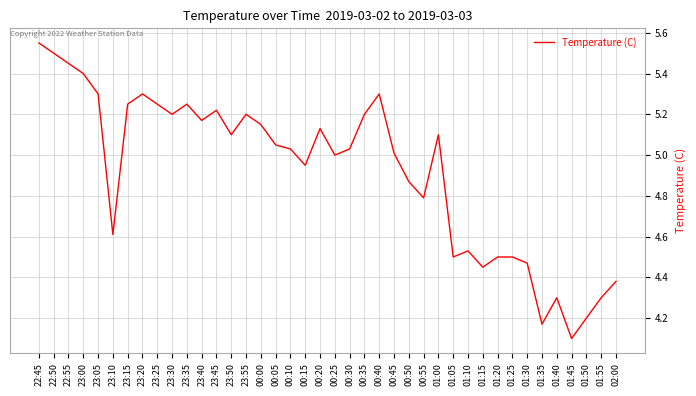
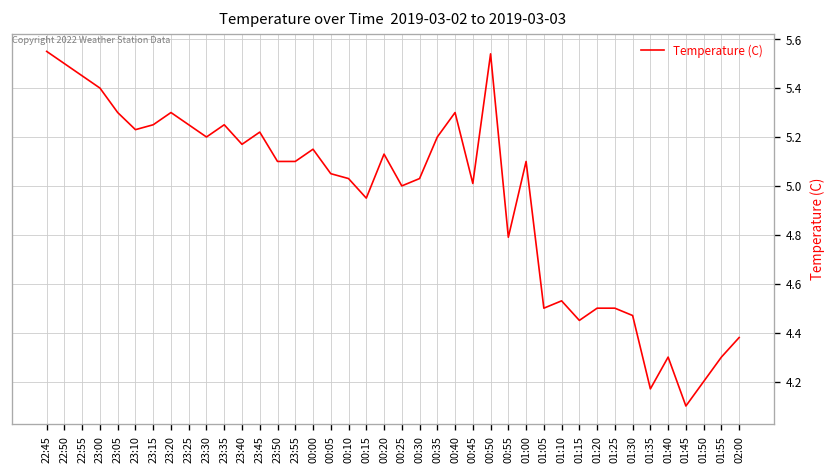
  {
    "22:45": 5.55,
    "22:50": 5.50,
    "22:55": 5.45,
    "23:00": 5.40,
    "23:05": 5.30,
-   "23:10": 4.61,
+   "23:10": 5.23,
    "23:15": 5.25,
    "23:20": 5.30,
    "23:25": 5.25,
    "23:30": 5.20,
    "23:35": 5.25,
    "23:40": 5.17,
    "23:45": 5.22,
    "23:50": 5.10,
-   "23:55": 5.2,
+   "23:55": 5.1,
    "00:00": 5.15,
    "00:05": 5.05,
    "00:10": 5.03,
    "00:15": 4.95,
    "00:20": 5.13,
    "00:25": 5.00,
    "00:30": 5.03,
    "00:35": 5.20,
    "00:40": 5.30,
    "00:45": 5.01,
-   "00:50": 4.87,
+   "00:50": 5.54,
    "00:55": 4.79,
    "01:00": 5.10,
    "01:05": 4.50,
    "01:10": 4.53,
    "01:15": 4.45,
    "01:20": 4.50,
    "01:25": 4.50,
    "01:30": 4.47,
    "01:35": 4.17,
    "01:40": 4.30,
    "01:45": 4.10,
    "01:50": 4.20,
    "01:55": 4.30,
    "02:00": 4.38
  }
